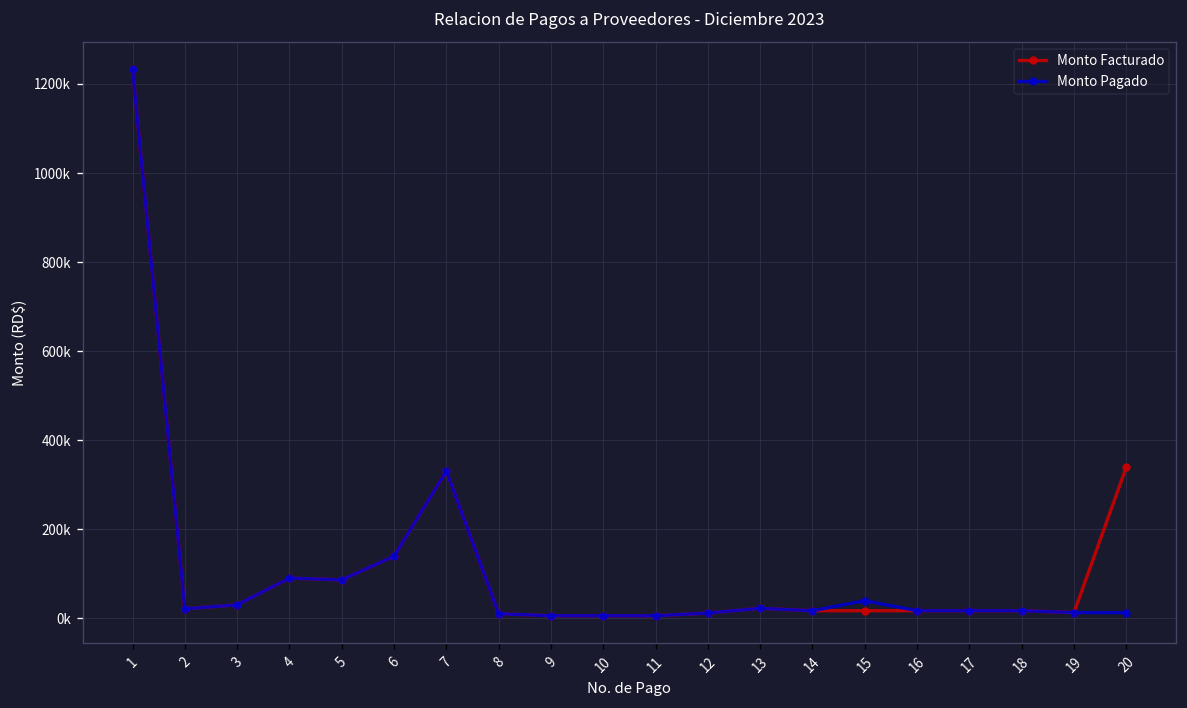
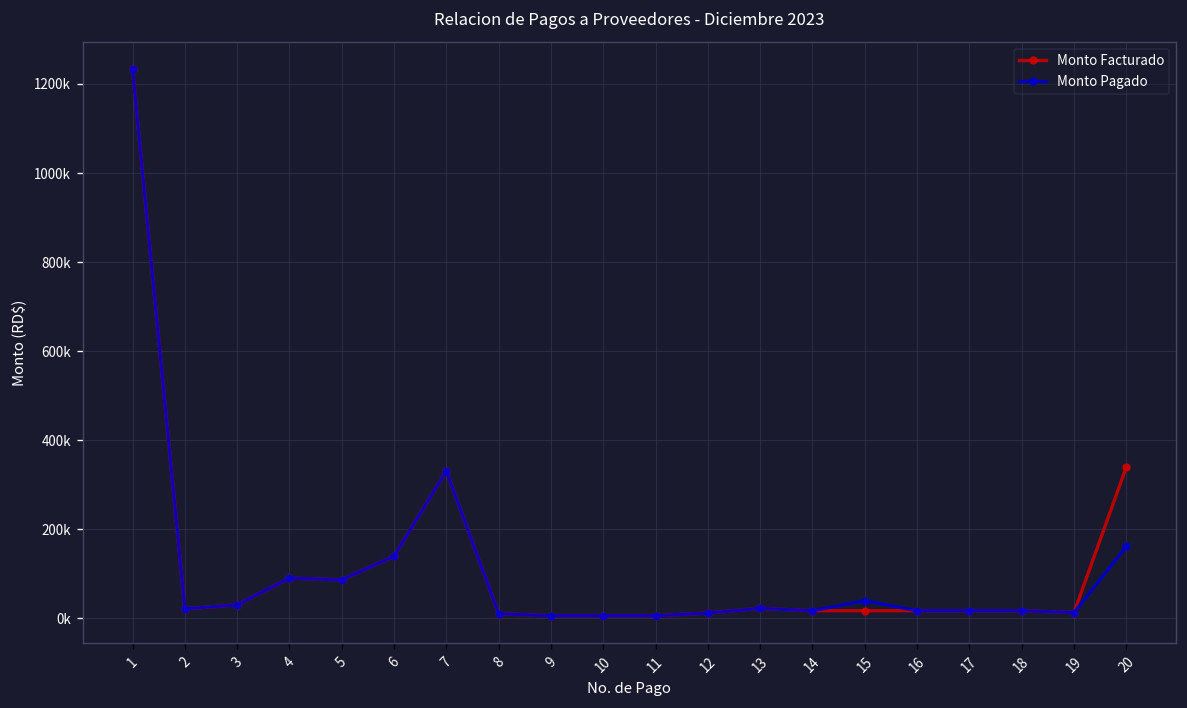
  {
    "Monto Facturado": {
      "15": 20000,
      "20": 340000
    },
    "Monto Pagado": {
      "15": 40000,
-     "20": 10000
+     "20": 160000
    }
  }
